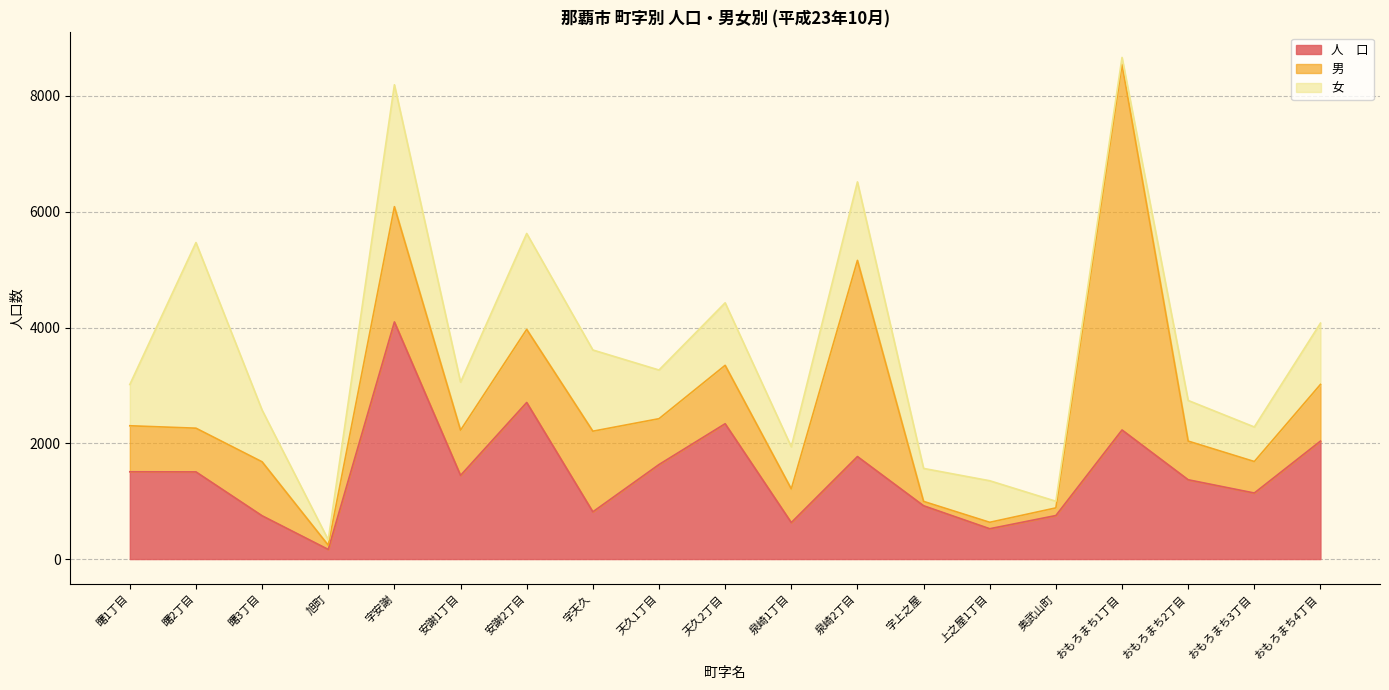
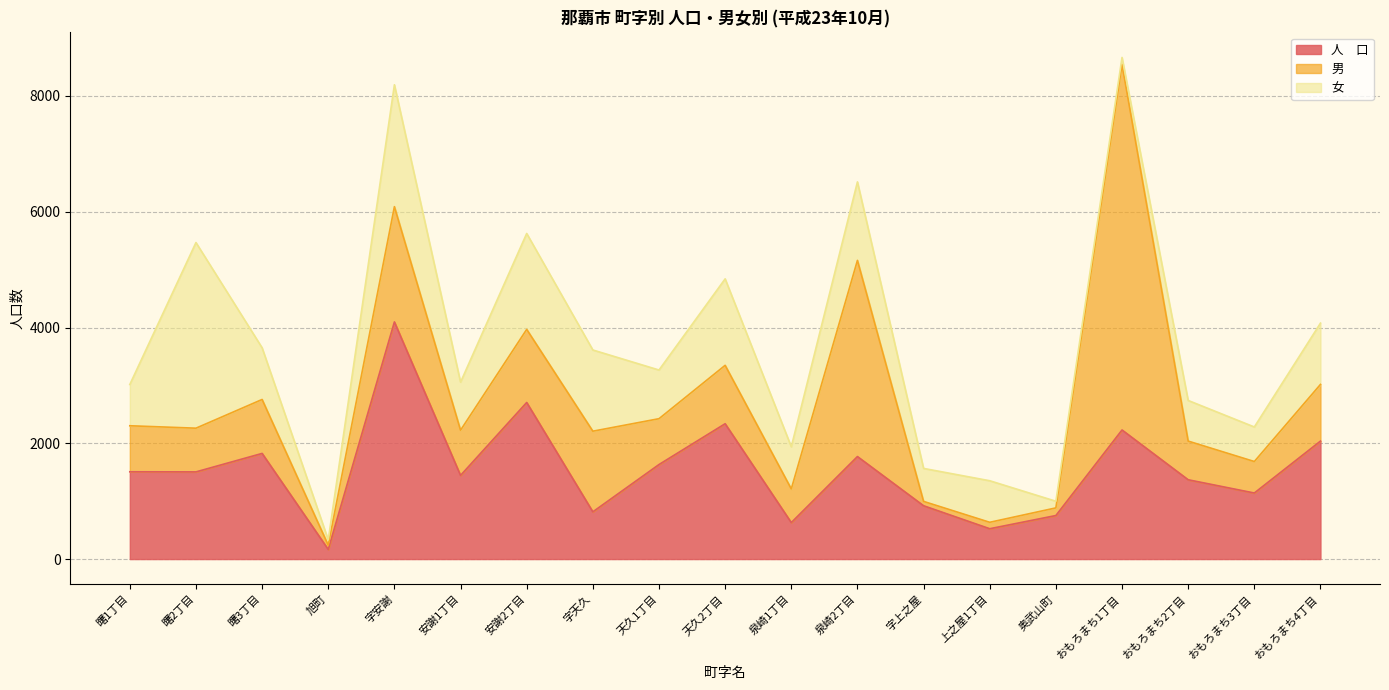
  {
    "人 口": {
      "曙1丁目": 1500,
      "曙2丁目": 1500,
-     "曙3丁目": 700,
+     "曙3丁目": 1800,
      "旭町": 200,
      "字安謝": 4100,
      "安謝1丁目": 1400,
      "安謝2丁目": 2700,
      "字天久": 800,
      "天久1丁目": 1600,
      "天久2丁目": 2300,
      "泉崎1丁目": 600,
      "泉崎2丁目": 1800,
      "字上之屋": 900,
      "上之屋1丁目": 500,
      "奥武山町": 800,
      "おもろまち1丁目": 2200,
      "おもろまち2丁目": 1400,
      "おもろまち3丁目": 1100,
      "おもろまち4丁目": 2000
    },
    "男": {
      "曙1丁目": 800,
      "曙2丁目": 800,
      "曙3丁目": 900,
      "旭町": 100,
      "字安謝": 2000,
      "安謝1丁目": 800,
      "安謝2丁目": 1300,
      "字天久": 1400,
      "天久1丁目": 800,
      "天久2丁目": 1000,
      "泉崎1丁目": 600,
      "泉崎2丁目": 3400,
      "字上之屋": 100,
      "上之屋1丁目": 100,
      "奥武山町": 100,
      "おもろまち1丁目": 6300,
      "おもろまち2丁目": 700,
      "おもろまち3丁目": 500,
      "おもろまち4丁目": 1000
    },
    "女": {
      "曙1丁目": 700,
      "曙2丁目": 3200,
      "曙3丁目": 900,
      "旭町": 100,
      "字安謝": 2100,
      "安謝1丁目": 800,
      "安謝2丁目": 1700,
      "字天久": 1400,
      "天久1丁目": 800,
-     "天久2丁目": 1100,
+     "天久2丁目": 1500,
      "泉崎1丁目": 700,
      "泉崎2丁目": 1400,
      "字上之屋": 600,
      "上之屋1丁目": 700,
      "奥武山町": 100,
      "おもろまち1丁目": 100,
      "おもろまち2丁目": 700,
      "おもろまち3丁目": 600,
      "おもろまち4丁目": 1100
    }
  }
